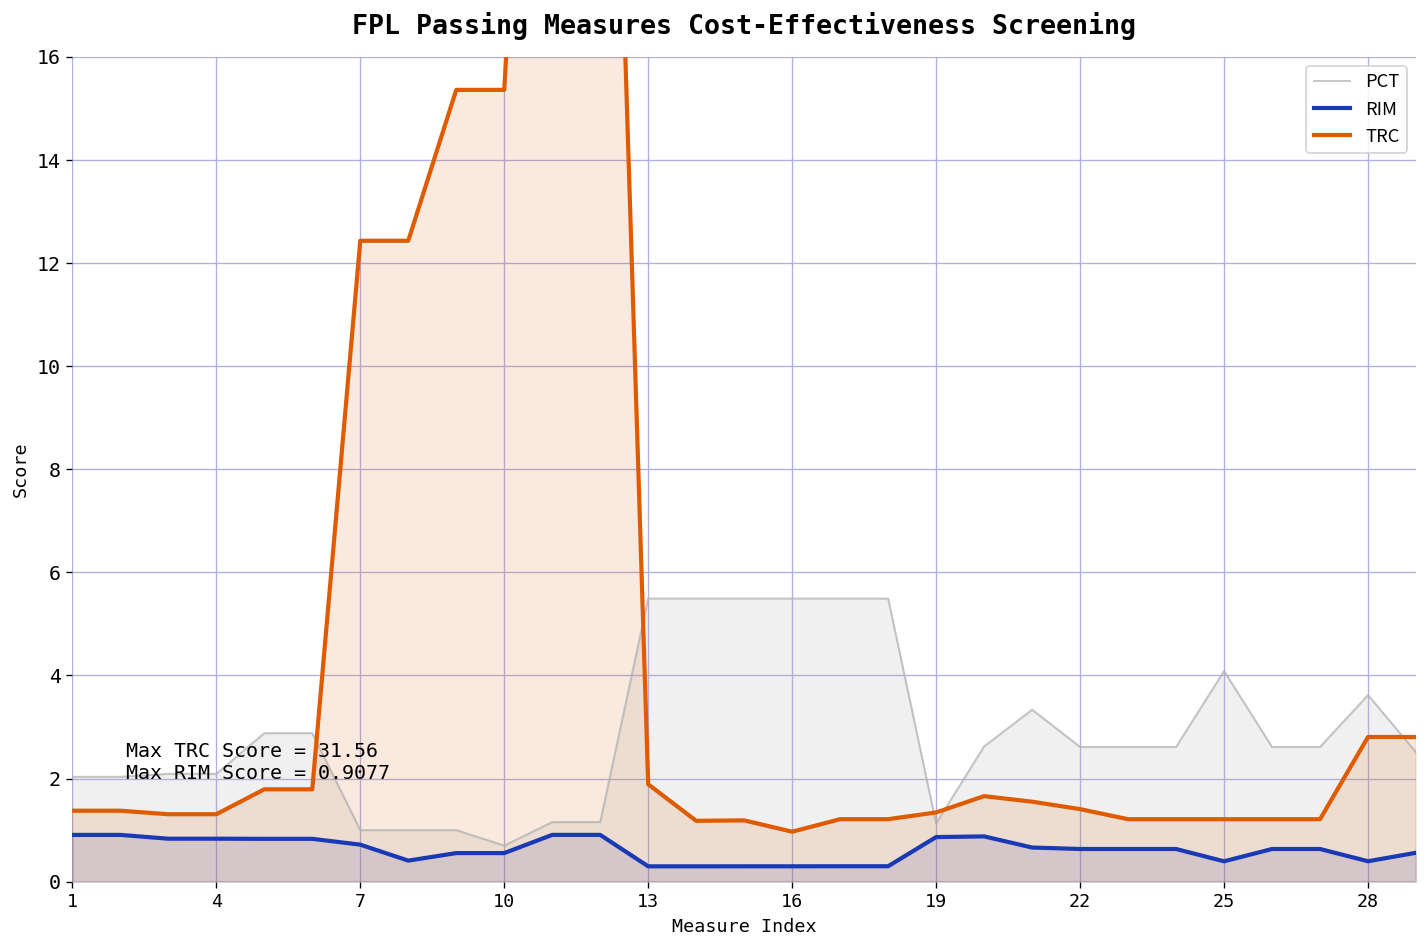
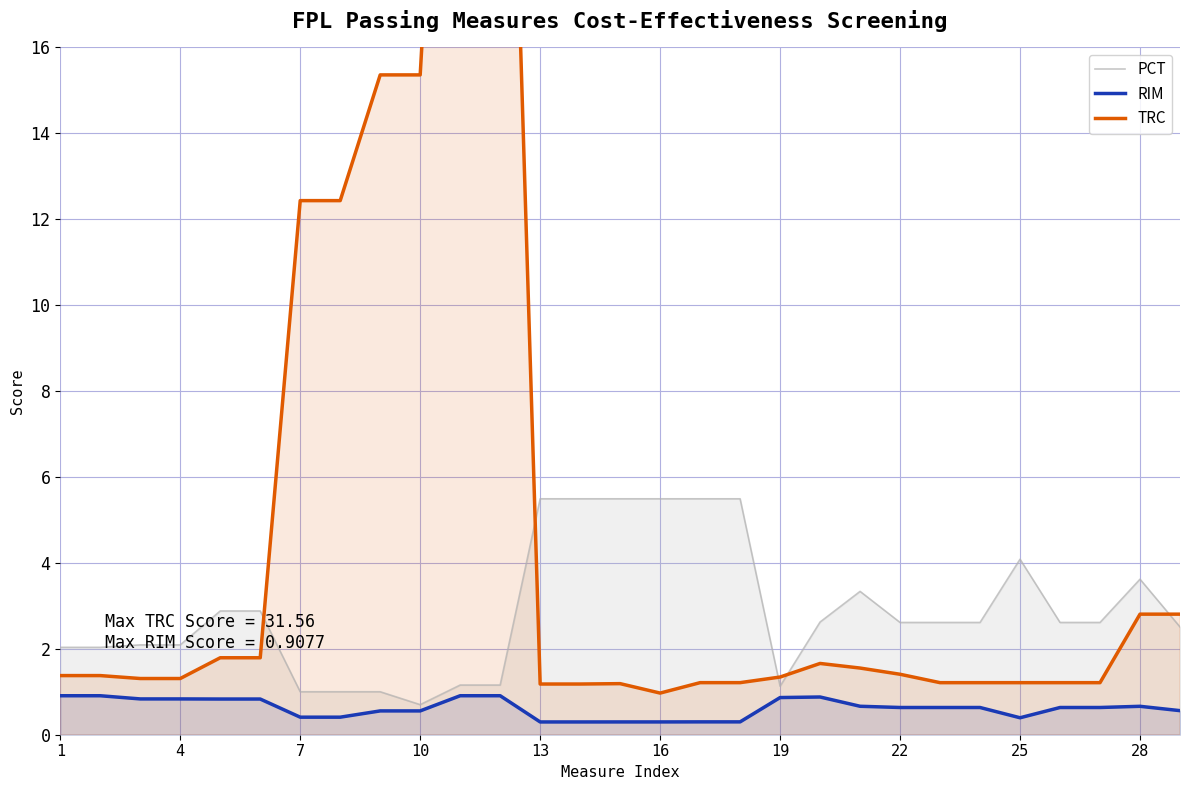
  {
    "PCT": {
      "1": 2.0,
      "7": 1.0,
      "10": 0.7,
      "13": 5.5,
      "16": 5.5,
      "19": 1.1,
      "22": 2.6,
      "25": 4.1,
      "28": 3.6
    },
    "RIM": {
      "1": 0.9,
      "4": 0.8,
-     "7": 0.7,
+     "7": 0.4,
      "10": 0.6,
      "13": 0.3,
      "16": 0.3,
      "19": 0.9,
      "22": 0.6,
      "25": 0.4,
-     "28": 0.4
+     "28": 0.7
    },
    "TRC": {
      "1": 1.4,
      "4": 1.3,
      "7": 12.4,
      "10": 15.4,
-     "13": 1.9,
+     "13": 1.2,
      "16": 1.0,
      "19": 1.3,
      "22": 1.4,
      "25": 1.2,
      "28": 2.8
    }
  }
